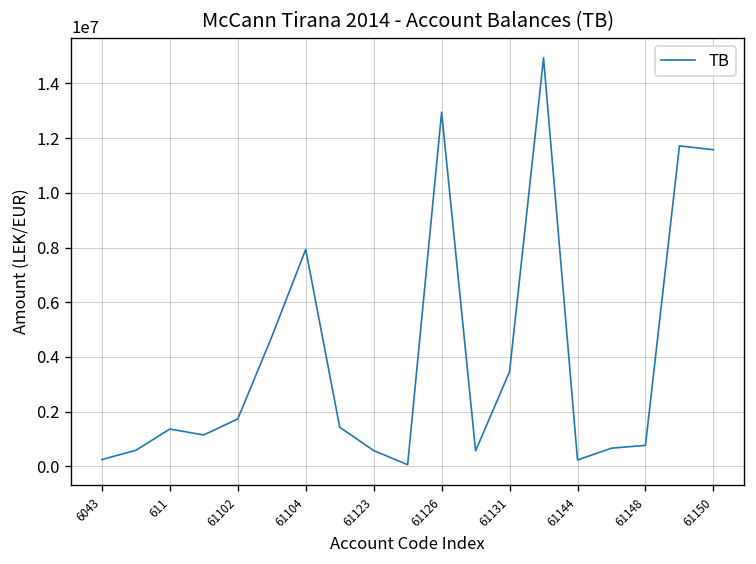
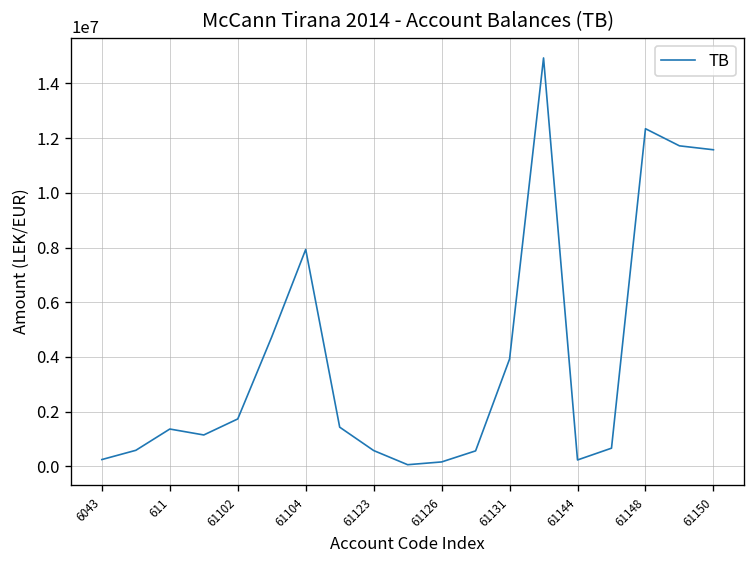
  {
    "6043": 300000,
    "611": 1400000,
    "61102": 1700000,
    "61104": 7900000,
    "61123": 600000,
-   "61126": 12900000,
-   "61131": 3500000,
+   "61126": 200000,
+   "61131": 3900000,
    "61144": 200000,
-   "61148": 800000,
+   "61148": 12300000,
    "61150": 11600000
  }
